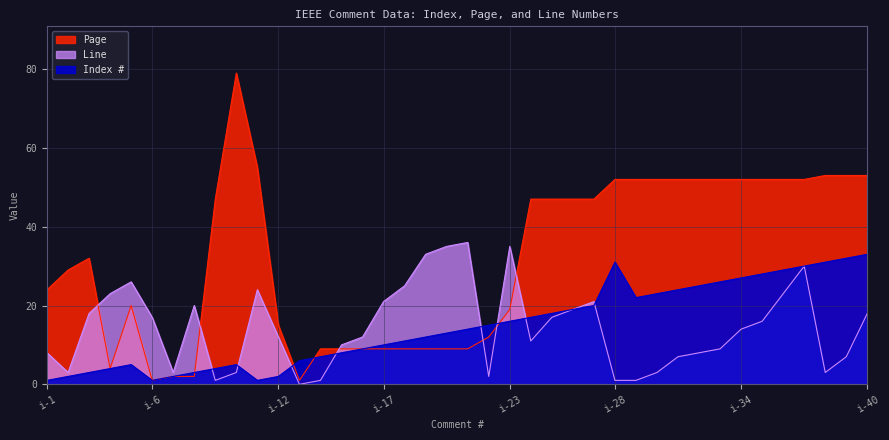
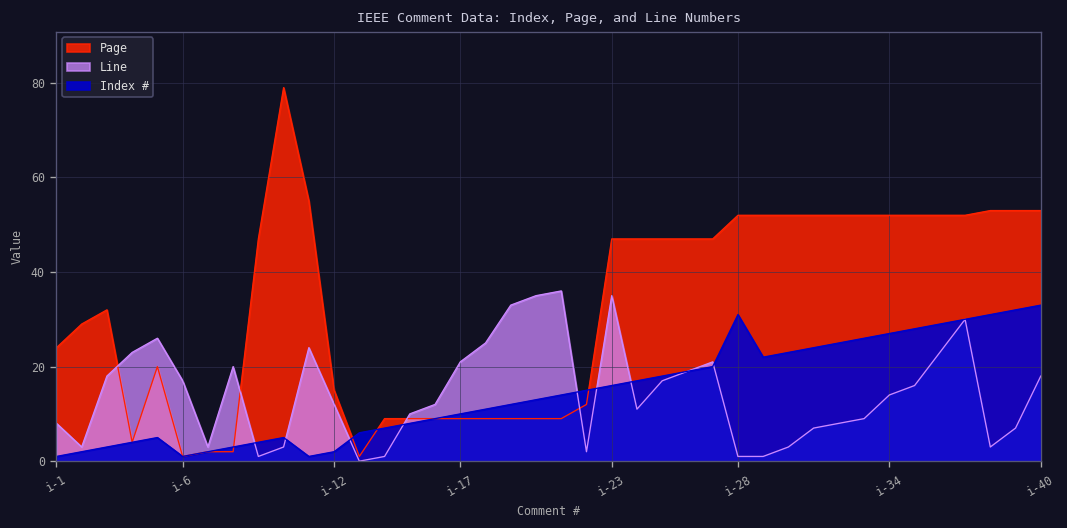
  {
    "Page": {
      "i-1": 24,
      "i-12": 15,
      "i-17": 9,
-     "i-23": 19,
+     "i-23": 47,
      "i-28": 52,
      "i-34": 52,
      "i-40": 53
    },
    "Line": {
      "i-1": 8,
      "i-6": 17,
      "i-12": 12,
      "i-17": 21,
      "i-23": 35,
      "i-28": 1,
      "i-34": 14,
      "i-40": 18
    },
    "Index #": {
      "i-1": 1,
      "i-12": 2,
      "i-17": 10,
      "i-23": 16,
      "i-28": 31,
      "i-34": 27,
      "i-40": 33
    }
  }
